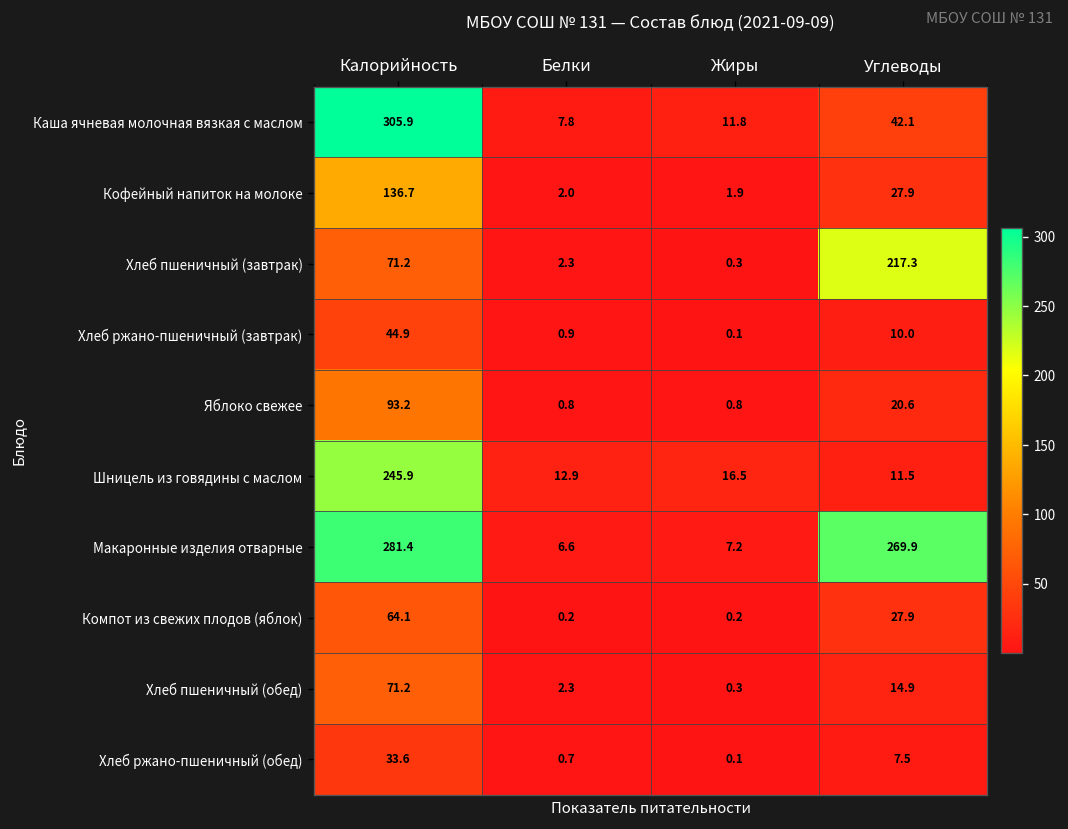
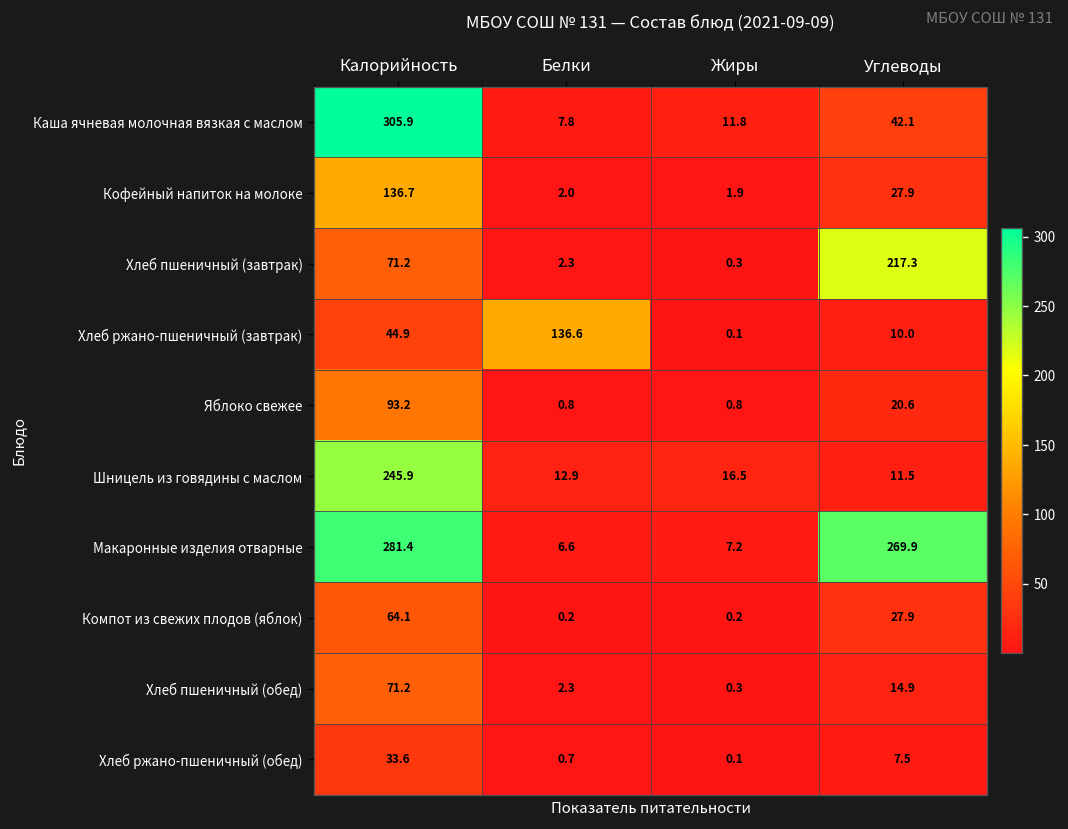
  {
    "Каша ячневая молочная вязкая с маслом": {
      "Калорийность": 305.9,
      "Белки": 7.8,
      "Жиры": 11.8,
      "Углеводы": 42.1
    },
    "Кофейный напиток на молоке": {
      "Калорийность": 136.7,
      "Белки": 2.0,
      "Жиры": 1.9,
      "Углеводы": 27.9
    },
    "Хлеб пшеничный (завтрак)": {
      "Калорийность": 71.2,
      "Белки": 2.3,
      "Жиры": 0.3,
      "Углеводы": 217.3
    },
    "Хлеб ржано-пшеничный (завтрак)": {
      "Калорийность": 44.9,
-     "Белки": 0.9,
+     "Белки": 136.6,
      "Жиры": 0.1,
      "Углеводы": 10.0
    },
    "Яблоко свежее": {
      "Калорийность": 93.2,
      "Белки": 0.8,
      "Жиры": 0.8,
      "Углеводы": 20.6
    },
    "Шницель из говядины с маслом": {
      "Калорийность": 245.9,
      "Белки": 12.9,
      "Жиры": 16.5,
      "Углеводы": 11.5
    },
    "Макаронные изделия отварные": {
      "Калорийность": 281.4,
      "Белки": 6.6,
      "Жиры": 7.2,
      "Углеводы": 269.9
    },
    "Компот из свежих плодов (яблок)": {
      "Калорийность": 64.1,
      "Белки": 0.2,
      "Жиры": 0.2,
      "Углеводы": 27.9
    },
    "Хлеб пшеничный (обед)": {
      "Калорийность": 71.2,
      "Белки": 2.3,
      "Жиры": 0.3,
      "Углеводы": 14.9
    },
    "Хлеб ржано-пшеничный (обед)": {
      "Калорийность": 33.6,
      "Белки": 0.7,
      "Жиры": 0.1,
      "Углеводы": 7.5
    }
  }
